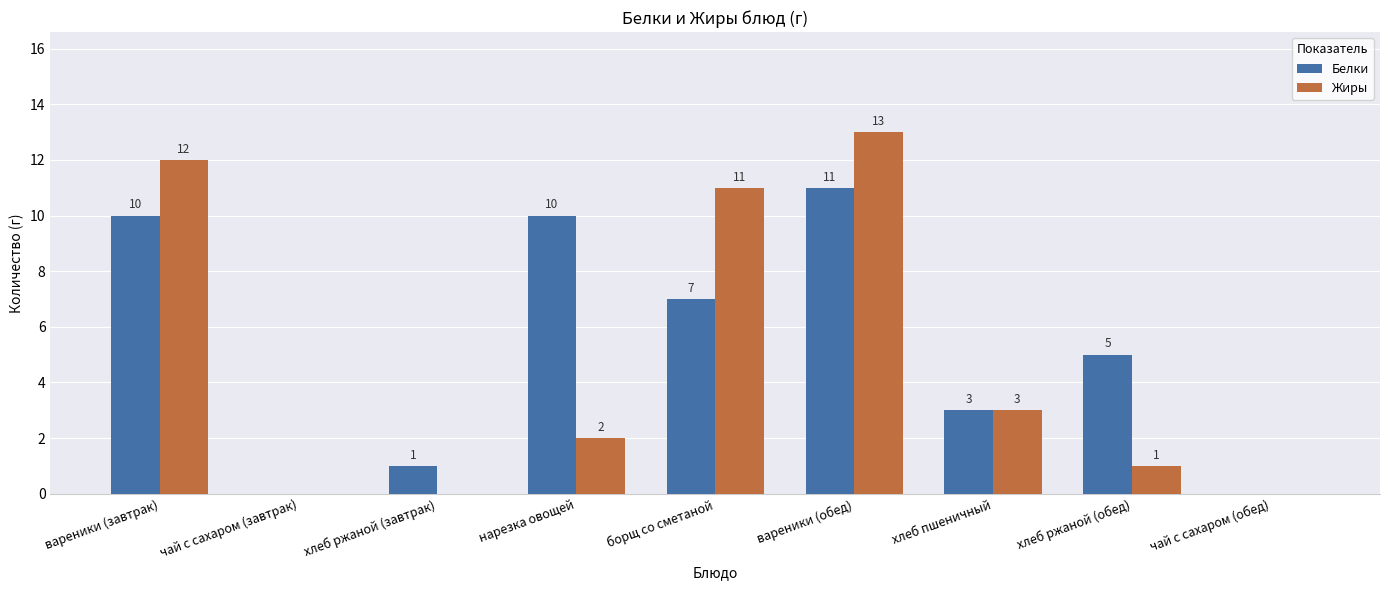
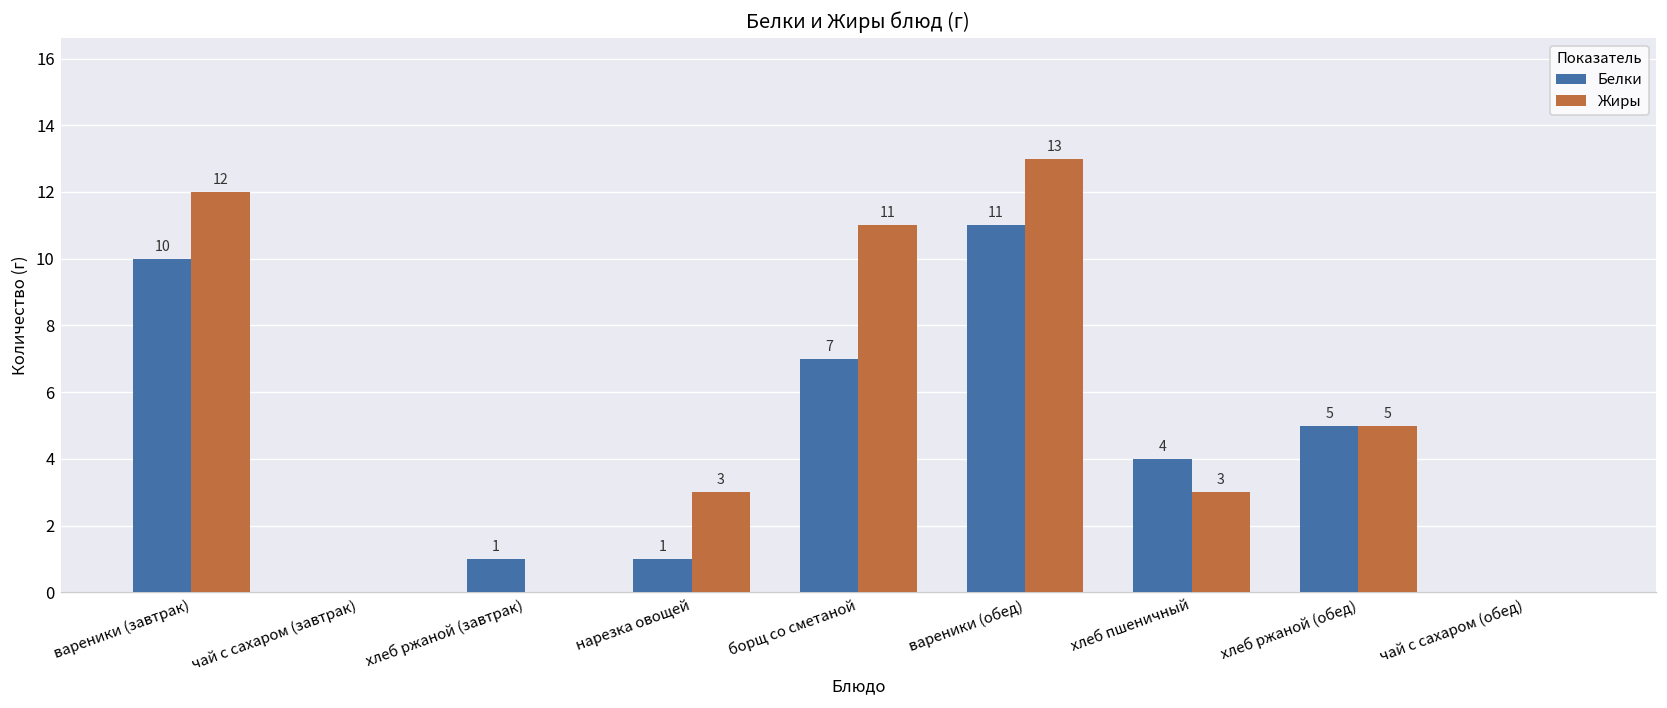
  {
    "Белки": {
      "вареники (завтрак)": 10,
      "хлеб ржаной (завтрак)": 1,
-     "нарезка овощей": 10,
+     "нарезка овощей": 1,
      "борщ со сметаной": 7,
      "вареники (обед)": 11,
-     "хлеб пшеничный": 3,
+     "хлеб пшеничный": 4,
      "хлеб ржаной (обед)": 5
    },
    "Жиры": {
      "вареники (завтрак)": 12,
-     "нарезка овощей": 2,
+     "нарезка овощей": 3,
      "борщ со сметаной": 11,
      "вареники (обед)": 13,
      "хлеб пшеничный": 3,
-     "хлеб ржаной (обед)": 1
+     "хлеб ржаной (обед)": 5
    }
  }
